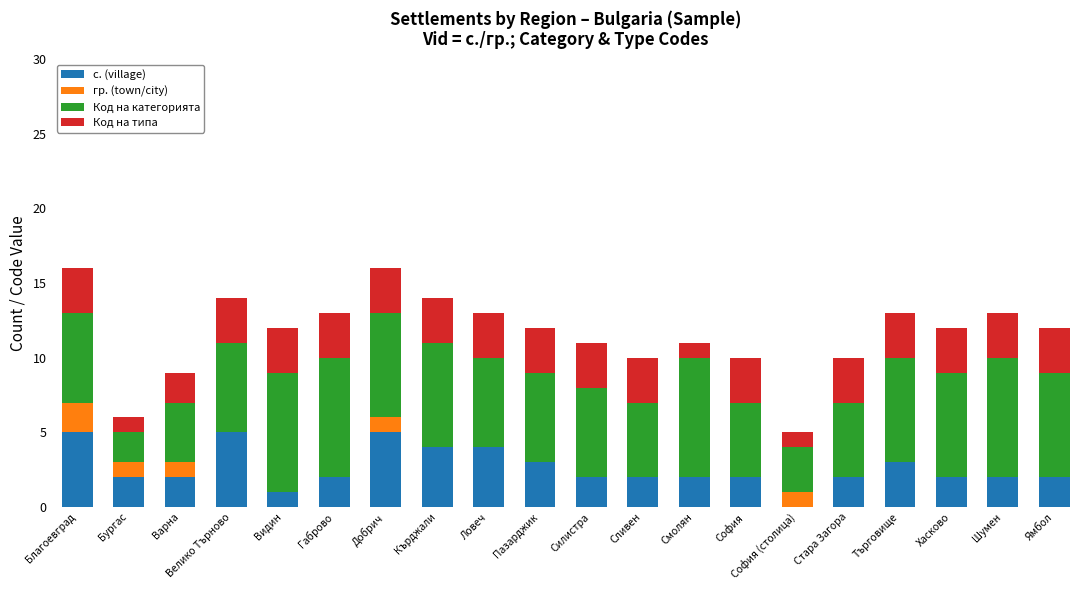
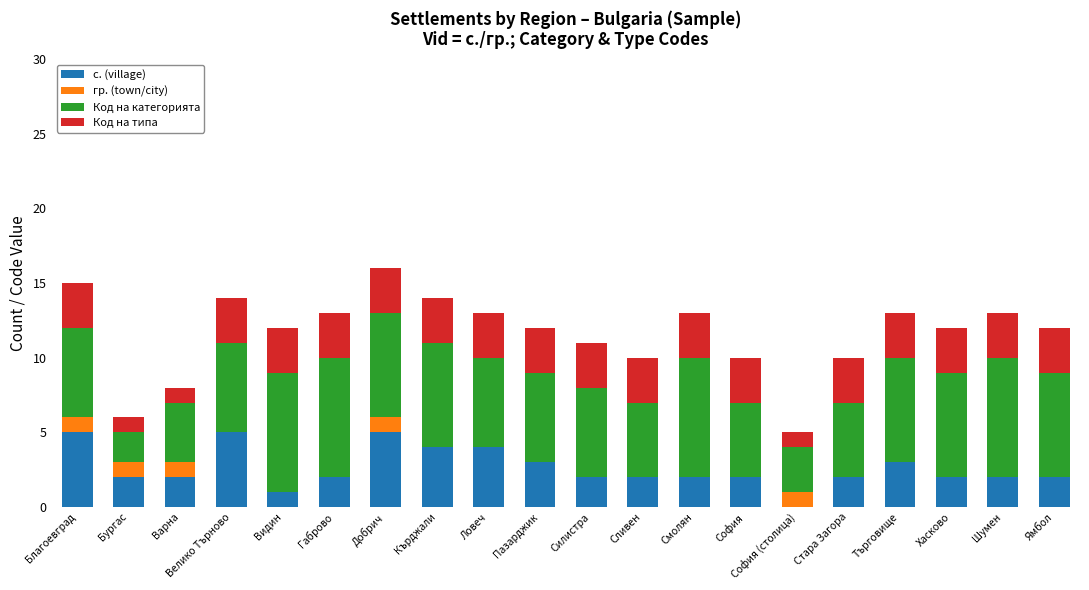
  {
    "с. (village)": {
      "Благоевград": 5,
      "Бургас": 2,
      "Варна": 2,
      "Велико Търново": 5,
      "Видин": 1,
      "Габрово": 2,
      "Добрич": 5,
      "Кърджали": 4,
      "Ловеч": 4,
      "Пазарджик": 3,
      "Силистра": 2,
      "Сливен": 2,
      "Смолян": 2,
      "София": 2,
      "София (столица)": 0,
      "Стара Загора": 2,
      "Търговище": 3,
      "Хасково": 2,
      "Шумен": 2,
      "Ямбол": 2
    },
    "гр. (town/city)": {
-     "Благоевград": 2
+     "Благоевград": 1
    },
    "Код на категорията": {
      "Благоевград": 6,
      "Бургас": 2,
      "Варна": 4,
      "Велико Търново": 6,
      "Видин": 8,
      "Габрово": 8,
      "Добрич": 7,
      "Кърджали": 7,
      "Ловеч": 6,
      "Пазарджик": 6,
      "Силистра": 6,
      "Сливен": 5,
      "Смолян": 8,
      "София": 5,
      "София (столица)": 3,
      "Стара Загора": 5,
      "Търговище": 7,
      "Хасково": 7,
      "Шумен": 8,
      "Ямбол": 7
    },
    "Код на типа": {
      "Благоевград": 3,
      "Бургас": 1,
-     "Варна": 2,
+     "Варна": 1,
      "Велико Търново": 3,
      "Видин": 3,
      "Габрово": 3,
      "Добрич": 3,
      "Кърджали": 3,
      "Ловеч": 3,
      "Пазарджик": 3,
      "Силистра": 3,
      "Сливен": 3,
-     "Смолян": 1,
+     "Смолян": 3,
      "София": 3,
      "София (столица)": 1,
      "Стара Загора": 3,
      "Търговище": 3,
      "Хасково": 3,
      "Шумен": 3,
      "Ямбол": 3
    }
  }
